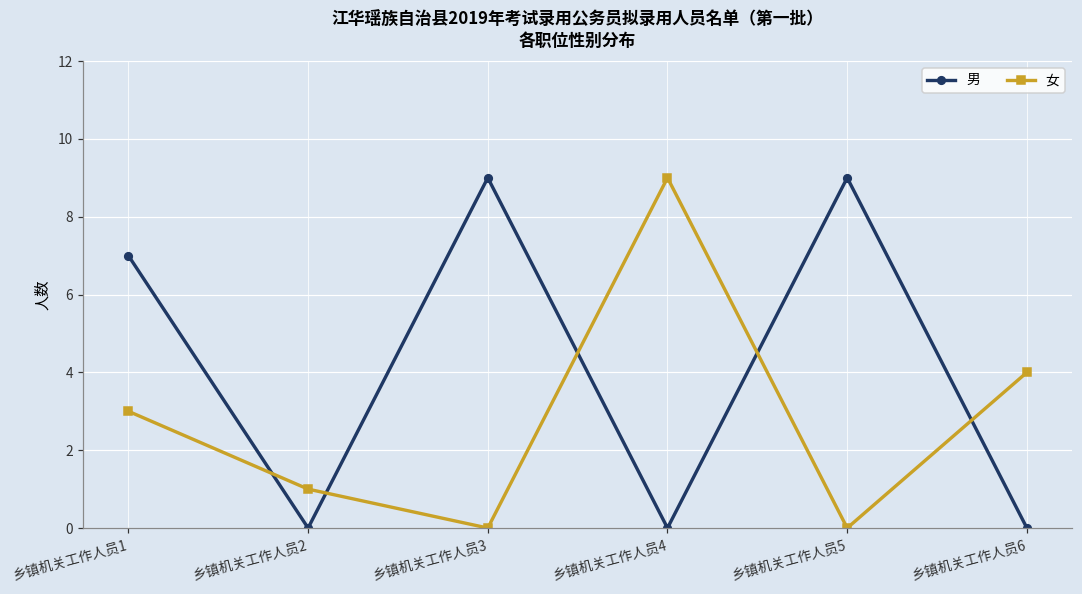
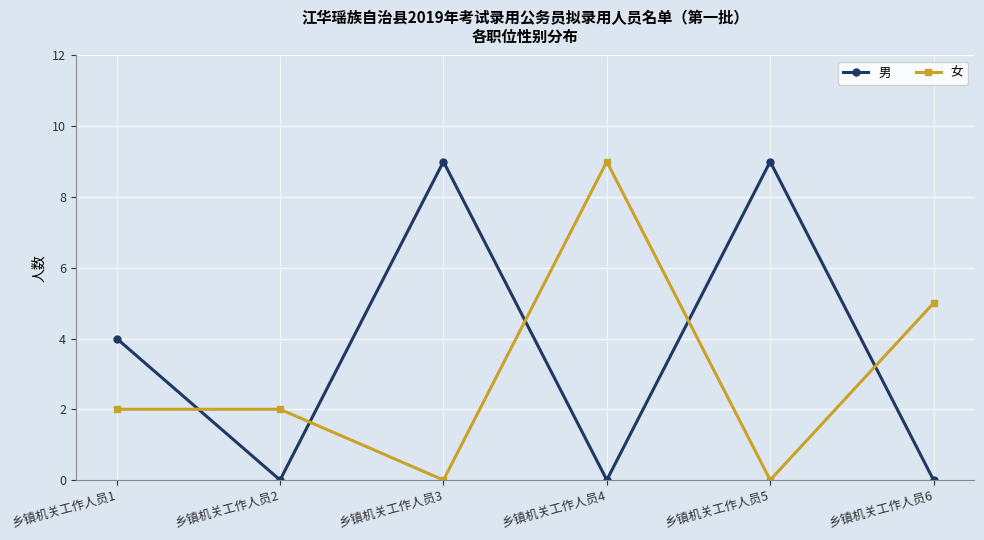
  {
    "男": {
-     "乡镇机关工作人员1": 7,
+     "乡镇机关工作人员1": 4,
      "乡镇机关工作人员2": 0,
      "乡镇机关工作人员3": 9,
      "乡镇机关工作人员4": 0,
      "乡镇机关工作人员5": 9,
      "乡镇机关工作人员6": 0
    },
    "女": {
-     "乡镇机关工作人员1": 3,
-     "乡镇机关工作人员2": 1,
+     "乡镇机关工作人员1": 2,
+     "乡镇机关工作人员2": 2,
      "乡镇机关工作人员3": 0,
      "乡镇机关工作人员4": 9,
      "乡镇机关工作人员5": 0,
-     "乡镇机关工作人员6": 4
+     "乡镇机关工作人员6": 5
    }
  }
